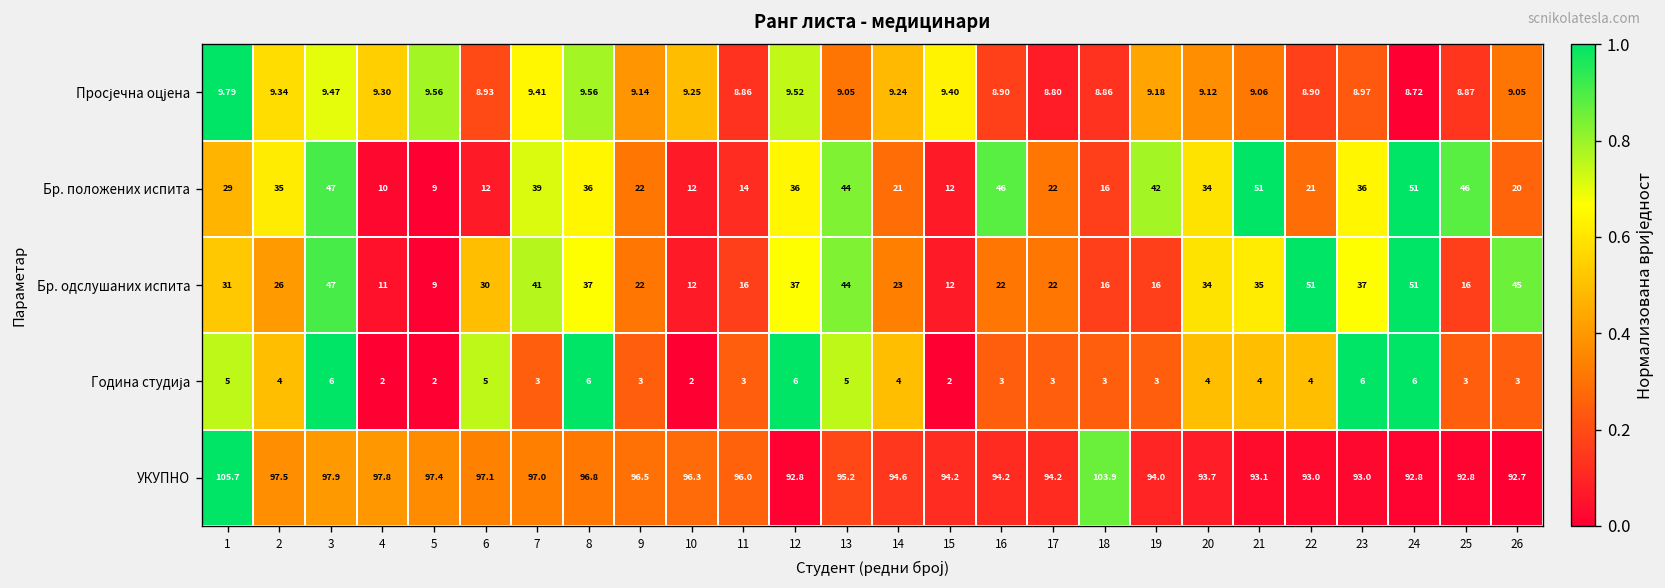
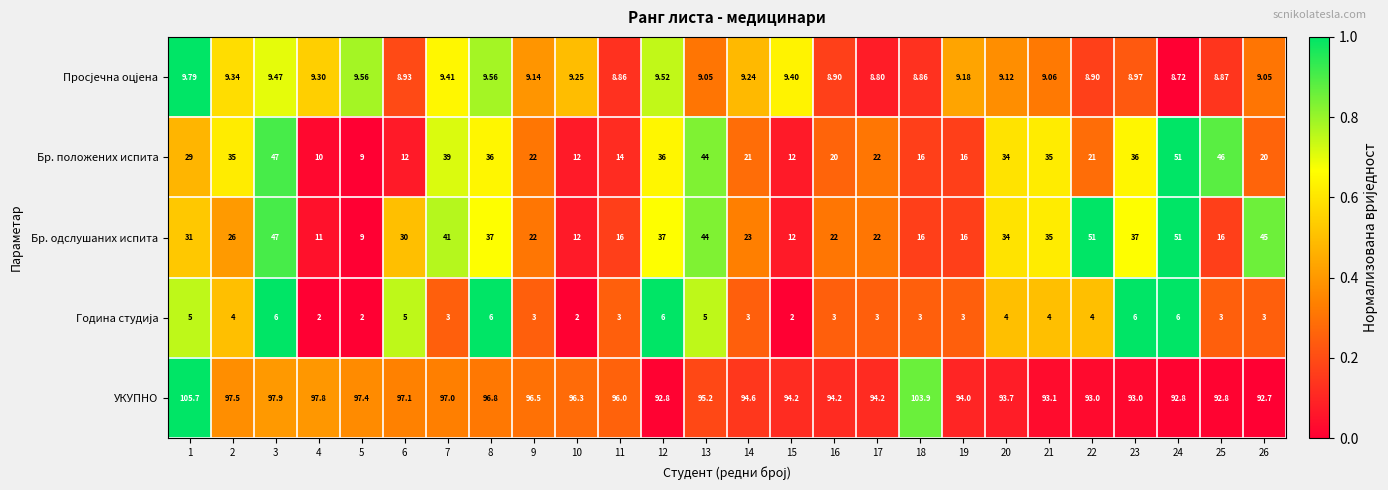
  {
    "Просјечна оцјена": {
      "1": 9.79,
      "2": 9.34,
      "3": 9.47,
      "4": 9.30,
      "5": 9.56,
      "6": 8.93,
      "7": 9.41,
      "8": 9.56,
      "9": 9.14,
      "10": 9.25,
      "11": 8.86,
      "12": 9.52,
      "13": 9.05,
      "14": 9.24,
      "15": 9.40,
      "16": 8.90,
      "17": 8.80,
      "18": 8.86,
      "19": 9.18,
      "20": 9.12,
      "21": 9.06,
      "22": 8.90,
      "23": 8.97,
      "24": 8.72,
      "25": 8.87,
      "26": 9.05
    },
    "Бр. положених испита": {
      "1": 29,
      "2": 35,
      "3": 47,
      "4": 10,
      "5": 9,
      "6": 12,
      "7": 39,
      "8": 36,
      "9": 22,
      "10": 12,
      "11": 14,
      "12": 36,
      "13": 44,
      "14": 21,
      "15": 12,
-     "16": 46,
+     "16": 20,
      "17": 22,
      "18": 16,
-     "19": 42,
+     "19": 16,
      "20": 34,
-     "21": 51,
+     "21": 35,
      "22": 21,
      "23": 36,
      "24": 51,
      "25": 46,
      "26": 20
    },
    "Бр. одслушаних испита": {
      "1": 31,
      "2": 26,
      "3": 47,
      "4": 11,
      "5": 9,
      "6": 30,
      "7": 41,
      "8": 37,
      "9": 22,
      "10": 12,
      "11": 16,
      "12": 37,
      "13": 44,
      "14": 23,
      "15": 12,
      "16": 22,
      "17": 22,
      "18": 16,
      "19": 16,
      "20": 34,
      "21": 35,
      "22": 51,
      "23": 37,
      "24": 51,
      "25": 16,
      "26": 45
    },
    "Година студија": {
      "1": 5,
      "2": 4,
      "3": 6,
      "4": 2,
      "5": 2,
      "6": 5,
      "7": 3,
      "8": 6,
      "9": 3,
      "10": 2,
      "11": 3,
      "12": 6,
      "13": 5,
-     "14": 4,
+     "14": 3,
      "15": 2,
      "16": 3,
      "17": 3,
      "18": 3,
      "19": 3,
      "20": 4,
      "21": 4,
      "22": 4,
      "23": 6,
      "24": 6,
      "25": 3,
      "26": 3
    },
    "УКУПНО": {
      "1": 105.7,
      "2": 97.5,
      "3": 97.9,
      "4": 97.8,
      "5": 97.4,
      "6": 97.1,
      "7": 97.0,
      "8": 96.8,
      "9": 96.5,
      "10": 96.3,
      "11": 96.0,
      "12": 92.8,
      "13": 95.2,
      "14": 94.6,
      "15": 94.2,
      "16": 94.2,
      "17": 94.2,
      "18": 103.9,
      "19": 94.0,
      "20": 93.7,
      "21": 93.1,
      "22": 93.0,
      "23": 93.0,
      "24": 92.8,
      "25": 92.8,
      "26": 92.7
    }
  }
